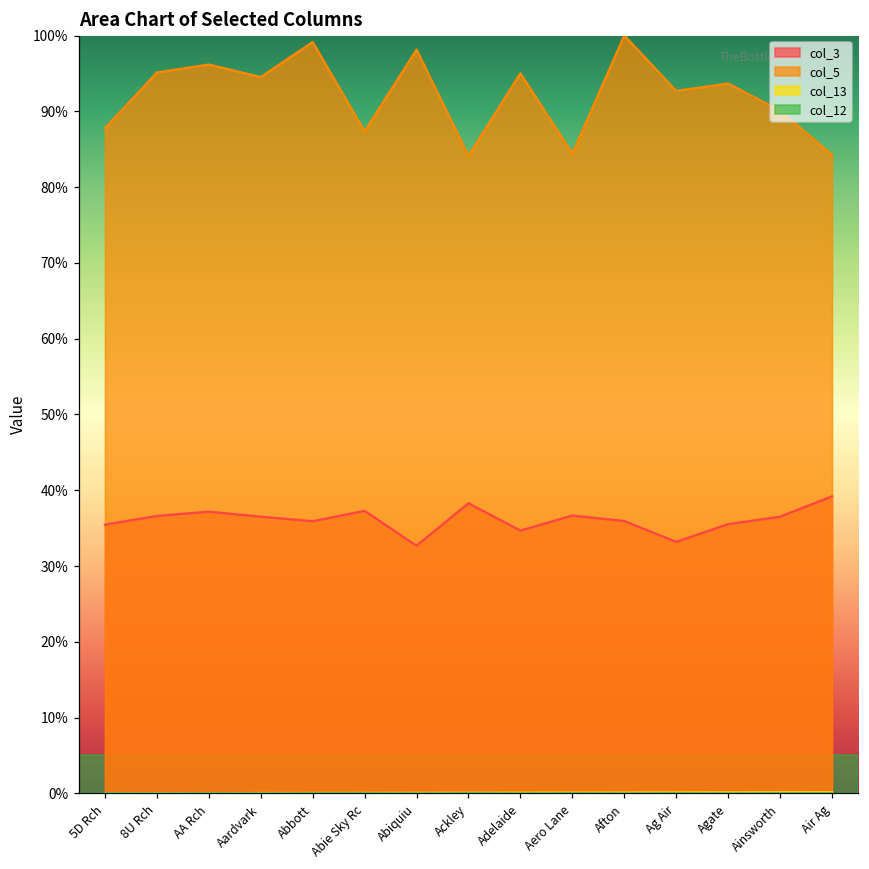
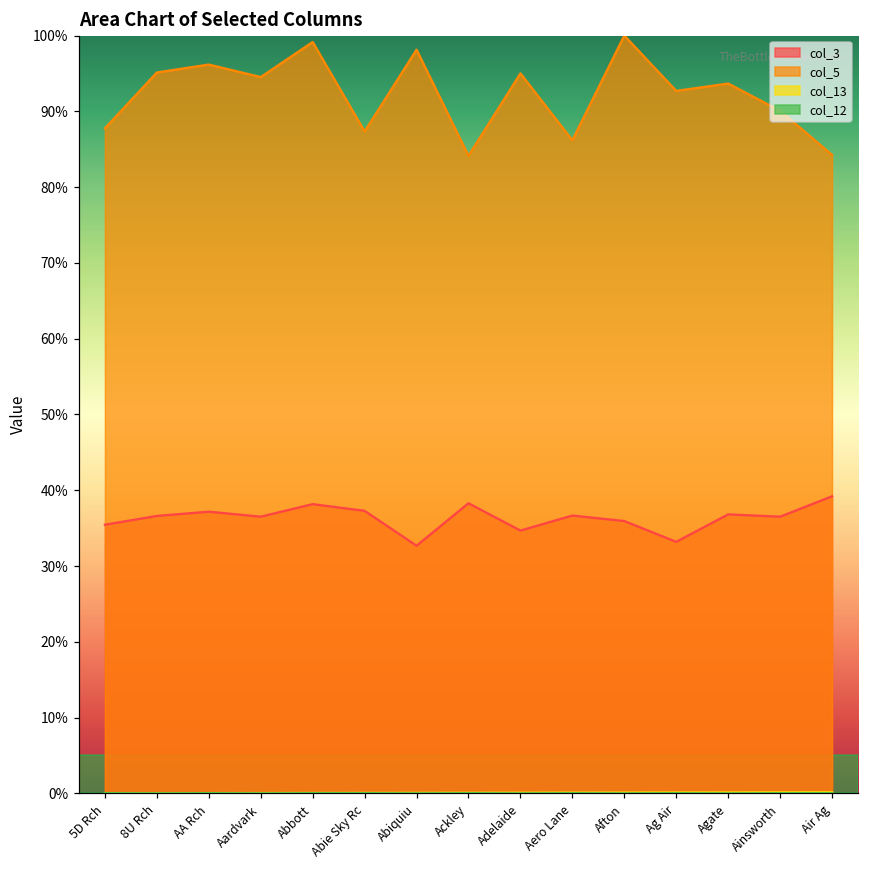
  {
    "col_3": {
      "5D Rch": "35%",
      "8U Rch": "37%",
      "AA Rch": "37%",
      "Aardvark": "37%",
-     "Abbott": "36%",
+     "Abbott": "38%",
      "Abie Sky Rc": "37%",
      "Abiquiu": "33%",
      "Ackley": "38%",
      "Adelaide": "35%",
      "Aero Lane": "37%",
      "Afton": "36%",
      "Ag Air": "33%",
-     "Agate": "36%",
+     "Agate": "37%",
      "Ainsworth": "37%",
      "Air Ag": "39%"
    },
    "col_5": {
      "5D Rch": "88%",
      "8U Rch": "95%",
      "AA Rch": "96%",
      "Aardvark": "95%",
      "Abbott": "99%",
      "Abie Sky Rc": "87%",
      "Abiquiu": "98%",
      "Ackley": "84%",
      "Adelaide": "95%",
-     "Aero Lane": "84%",
+     "Aero Lane": "86%",
      "Afton": "100%",
      "Ag Air": "93%",
      "Agate": "94%",
      "Air Ag": "84%"
    }
  }
